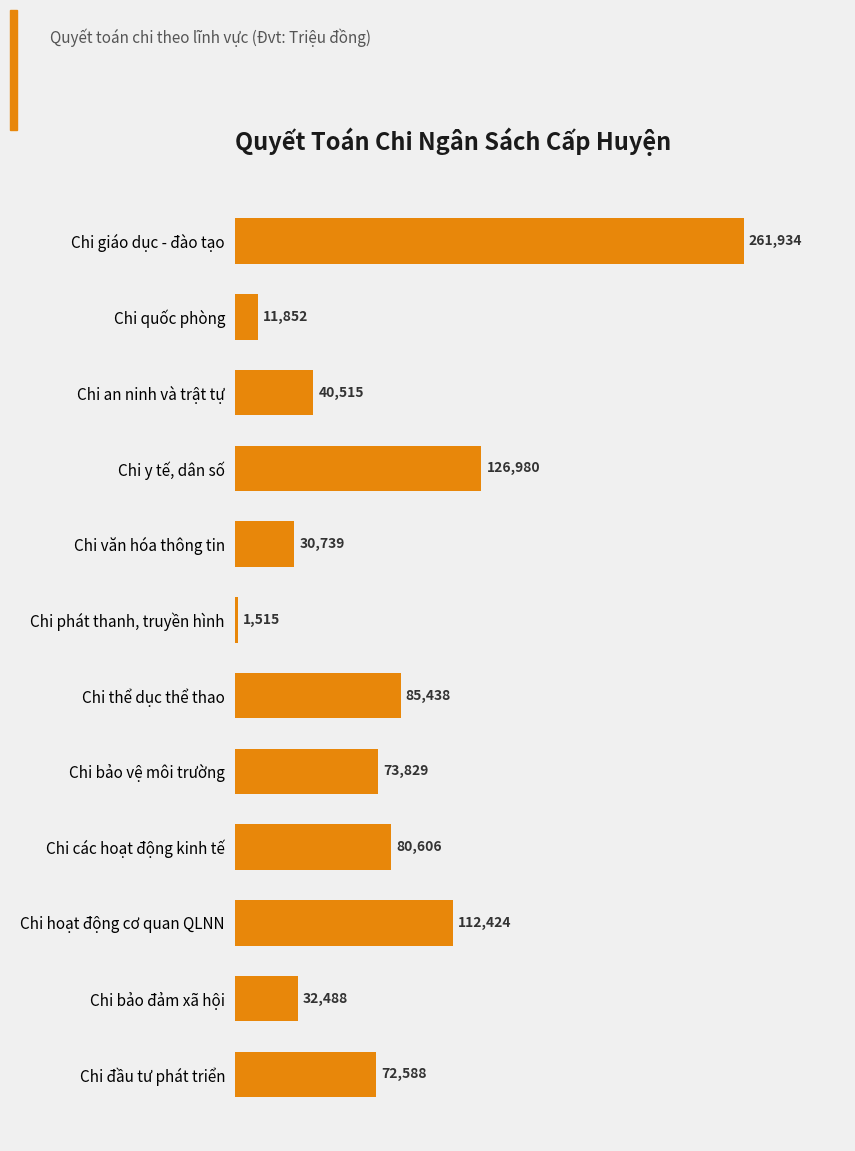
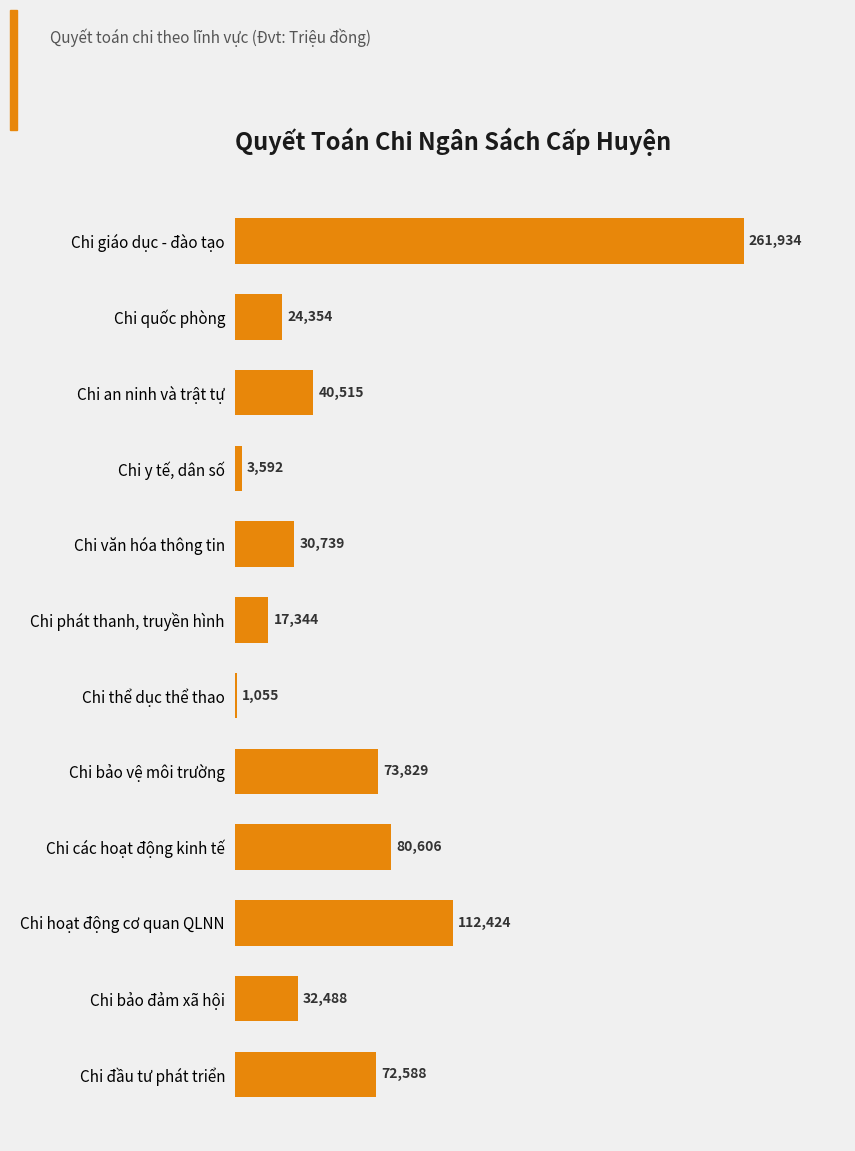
  {
    "Chi giáo dục - đào tạo": "261,934",
-   "Chi quốc phòng": "11,852",
+   "Chi quốc phòng": "24,354",
    "Chi an ninh và trật tự": "40,515",
-   "Chi y tế, dân số": "126,980",
+   "Chi y tế, dân số": "3,592",
    "Chi văn hóa thông tin": "30,739",
-   "Chi phát thanh, truyền hình": "1,515",
-   "Chi thể dục thể thao": "85,438",
+   "Chi phát thanh, truyền hình": "17,344",
+   "Chi thể dục thể thao": "1,055",
    "Chi bảo vệ môi trường": "73,829",
    "Chi các hoạt động kinh tế": "80,606",
    "Chi hoạt động cơ quan QLNN": "112,424",
    "Chi bảo đảm xã hội": "32,488",
    "Chi đầu tư phát triển": "72,588"
  }
